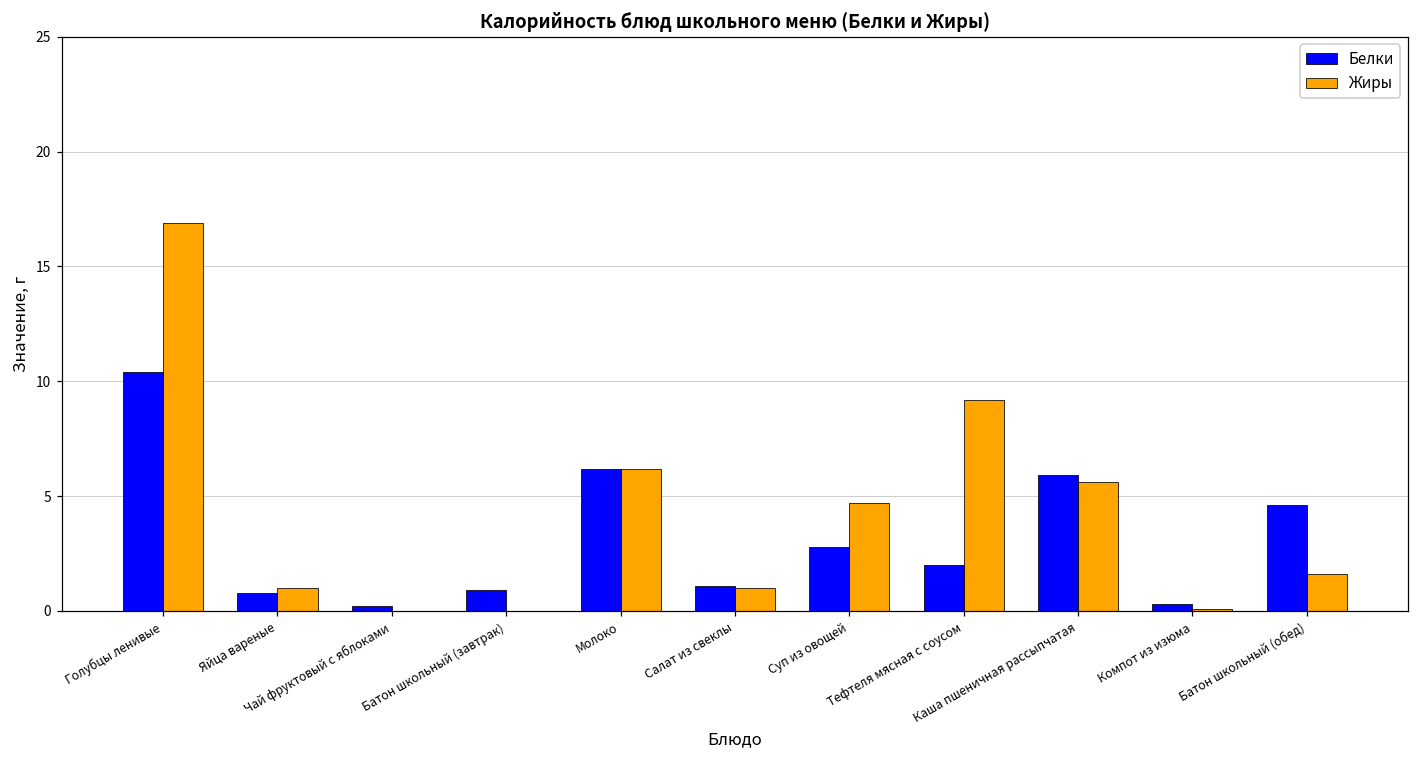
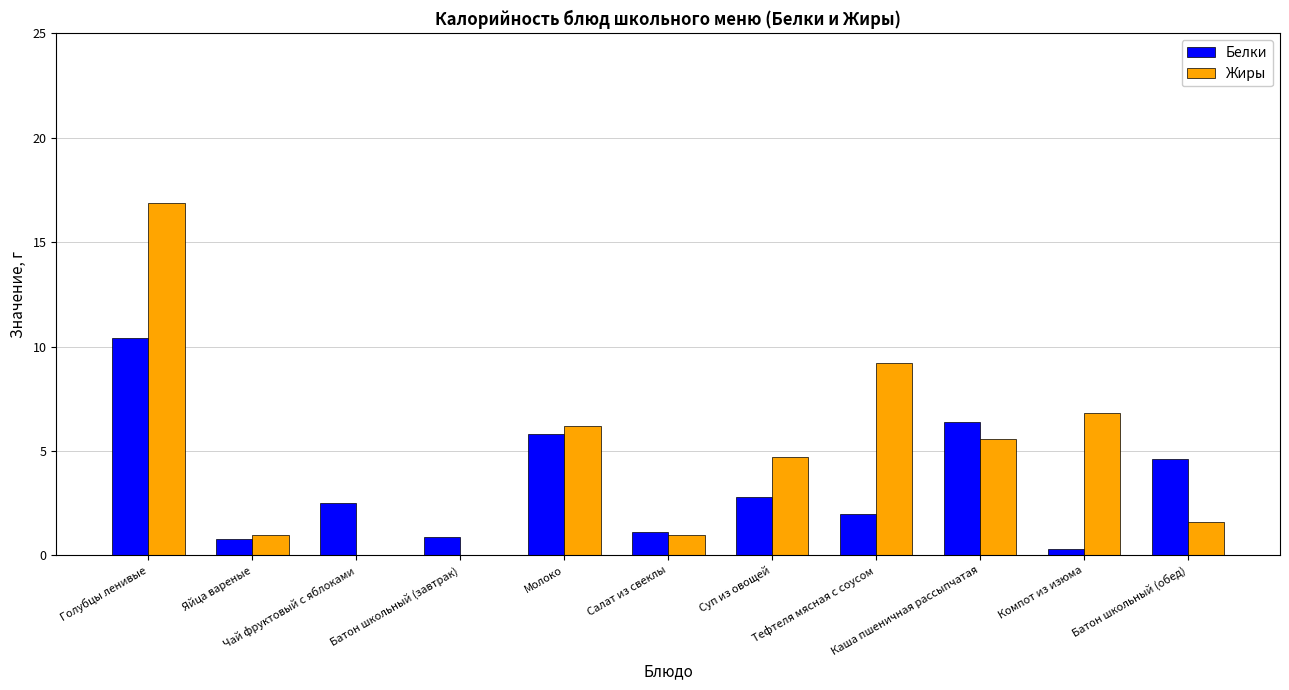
  {
    "Белки": {
      "Голубцы ленивые": 10.4,
      "Яйца вареные": 0.8,
-     "Чай фруктовый с яблоками": 0.2,
+     "Чай фруктовый с яблоками": 2.5,
      "Батон школьный (завтрак)": 0.9,
-     "Молоко": 6.2,
+     "Молоко": 5.8,
      "Салат из свеклы": 1.1,
      "Суп из овощей": 2.8,
      "Тефтеля мясная с соусом": 2.0,
-     "Каша пшеничная рассыпчатая": 5.9,
+     "Каша пшеничная рассыпчатая": 6.4,
      "Компот из изюма": 0.3,
      "Батон школьный (обед)": 4.6
    },
    "Жиры": {
      "Голубцы ленивые": 16.9,
      "Яйца вареные": 1.0,
      "Чай фруктовый с яблоками": 0.0,
      "Батон школьный (завтрак)": 0.0,
      "Молоко": 6.2,
      "Салат из свеклы": 1.0,
      "Суп из овощей": 4.7,
      "Тефтеля мясная с соусом": 9.2,
      "Каша пшеничная рассыпчатая": 5.6,
-     "Компот из изюма": 0.1,
+     "Компот из изюма": 6.8,
      "Батон школьный (обед)": 1.6
    }
  }
